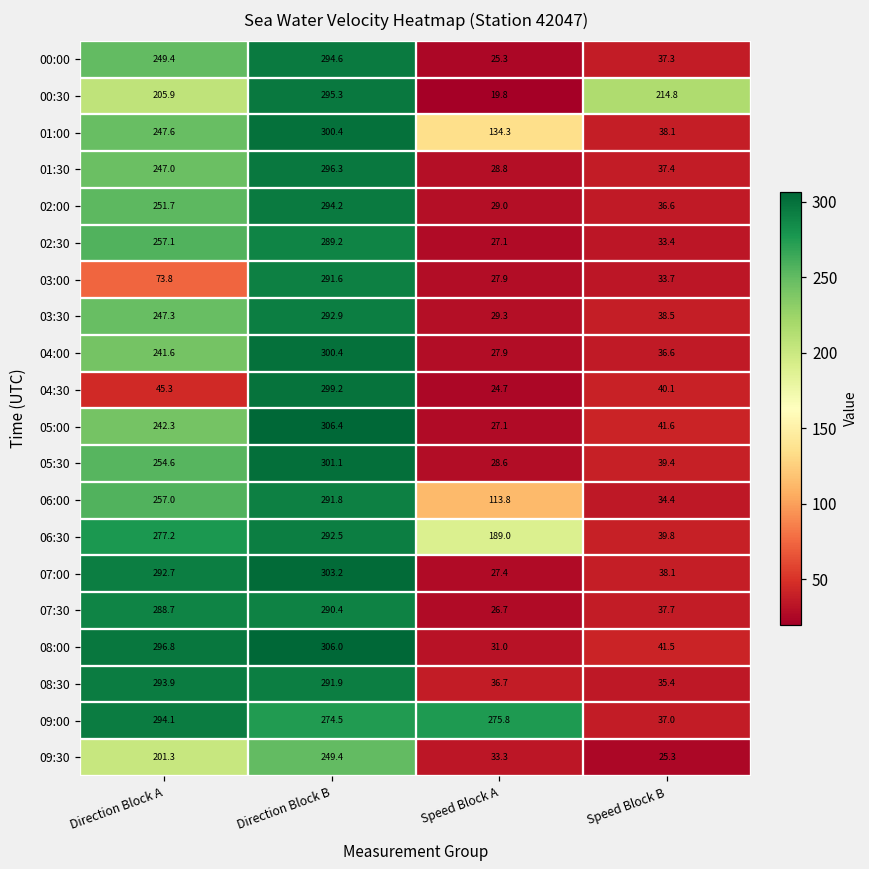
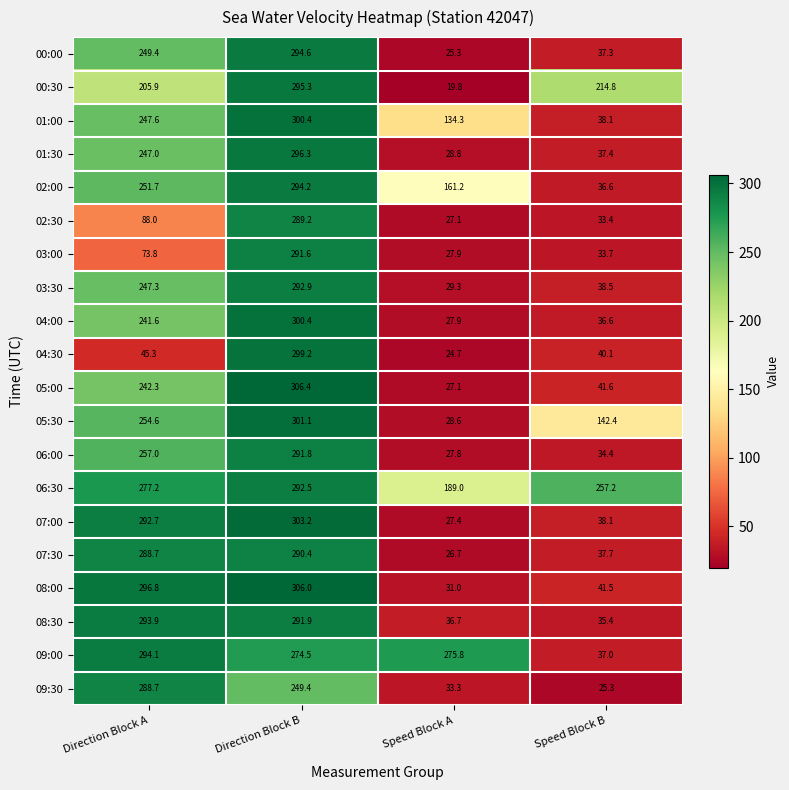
  {
    "00:00": {
      "Direction Block A": 249.4,
      "Direction Block B": 294.6,
      "Speed Block A": 25.3,
      "Speed Block B": 37.3
    },
    "00:30": {
      "Direction Block A": 205.9,
      "Direction Block B": 295.3,
      "Speed Block A": 19.8,
      "Speed Block B": 214.8
    },
    "01:00": {
      "Direction Block A": 247.6,
      "Direction Block B": 300.4,
      "Speed Block A": 134.3,
      "Speed Block B": 38.1
    },
    "01:30": {
      "Direction Block A": 247.0,
      "Direction Block B": 296.3,
      "Speed Block A": 28.8,
      "Speed Block B": 37.4
    },
    "02:00": {
      "Direction Block A": 251.7,
      "Direction Block B": 294.2,
-     "Speed Block A": 29.0,
+     "Speed Block A": 161.2,
      "Speed Block B": 36.6
    },
    "02:30": {
-     "Direction Block A": 257.1,
+     "Direction Block A": 88.0,
      "Direction Block B": 289.2,
      "Speed Block A": 27.1,
      "Speed Block B": 33.4
    },
    "03:00": {
      "Direction Block A": 73.8,
      "Direction Block B": 291.6,
      "Speed Block A": 27.9,
      "Speed Block B": 33.7
    },
    "03:30": {
      "Direction Block A": 247.3,
      "Direction Block B": 292.9,
      "Speed Block A": 29.3,
      "Speed Block B": 38.5
    },
    "04:00": {
      "Direction Block A": 241.6,
      "Direction Block B": 300.4,
      "Speed Block A": 27.9,
      "Speed Block B": 36.6
    },
    "04:30": {
      "Direction Block A": 45.3,
      "Direction Block B": 299.2,
      "Speed Block A": 24.7,
      "Speed Block B": 40.1
    },
    "05:00": {
      "Direction Block A": 242.3,
      "Direction Block B": 306.4,
      "Speed Block A": 27.1,
      "Speed Block B": 41.6
    },
    "05:30": {
      "Direction Block A": 254.6,
      "Direction Block B": 301.1,
      "Speed Block A": 28.6,
-     "Speed Block B": 39.4
+     "Speed Block B": 142.4
    },
    "06:00": {
      "Direction Block A": 257.0,
      "Direction Block B": 291.8,
-     "Speed Block A": 113.8,
+     "Speed Block A": 27.8,
      "Speed Block B": 34.4
    },
    "06:30": {
      "Direction Block A": 277.2,
      "Direction Block B": 292.5,
      "Speed Block A": 189.0,
-     "Speed Block B": 39.8
+     "Speed Block B": 257.2
    },
    "07:00": {
      "Direction Block A": 292.7,
      "Direction Block B": 303.2,
      "Speed Block A": 27.4,
      "Speed Block B": 38.1
    },
    "07:30": {
      "Direction Block A": 288.7,
      "Direction Block B": 290.4,
      "Speed Block A": 26.7,
      "Speed Block B": 37.7
    },
    "08:00": {
      "Direction Block A": 296.8,
      "Direction Block B": 306.0,
      "Speed Block A": 31.0,
      "Speed Block B": 41.5
    },
    "08:30": {
      "Direction Block A": 293.9,
      "Direction Block B": 291.9,
      "Speed Block A": 36.7,
      "Speed Block B": 35.4
    },
    "09:00": {
      "Direction Block A": 294.1,
      "Direction Block B": 274.5,
      "Speed Block A": 275.8,
      "Speed Block B": 37.0
    },
    "09:30": {
-     "Direction Block A": 201.3,
+     "Direction Block A": 288.7,
      "Direction Block B": 249.4,
      "Speed Block A": 33.3,
      "Speed Block B": 25.3
    }
  }
